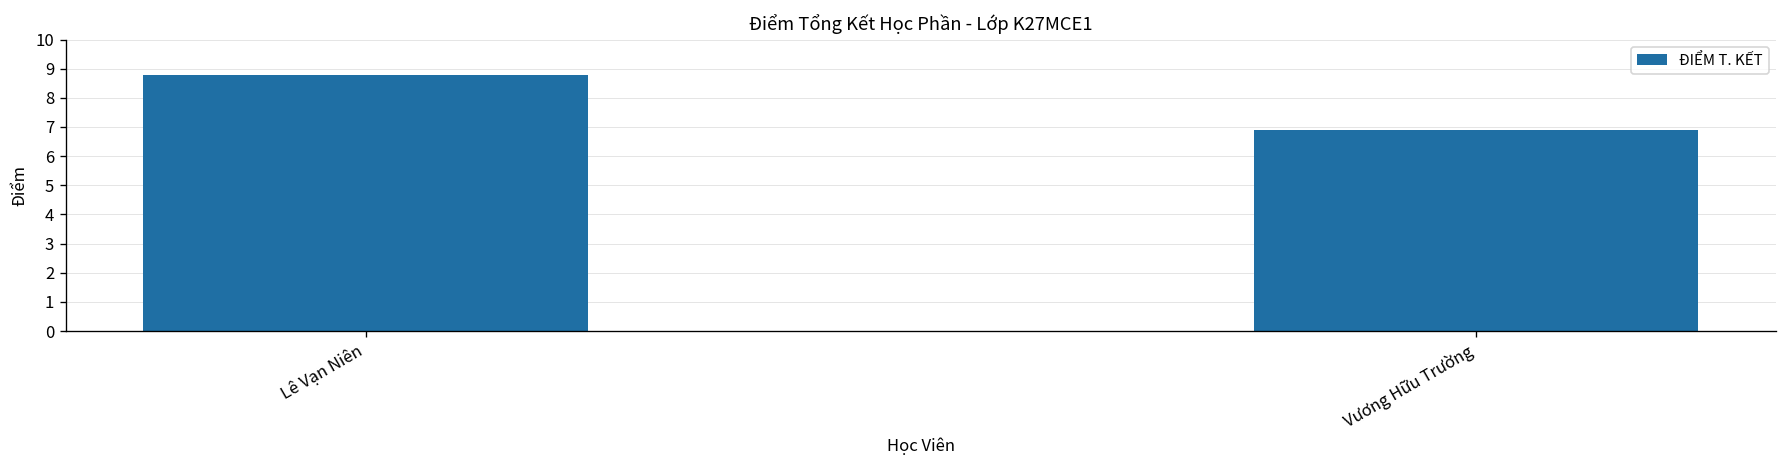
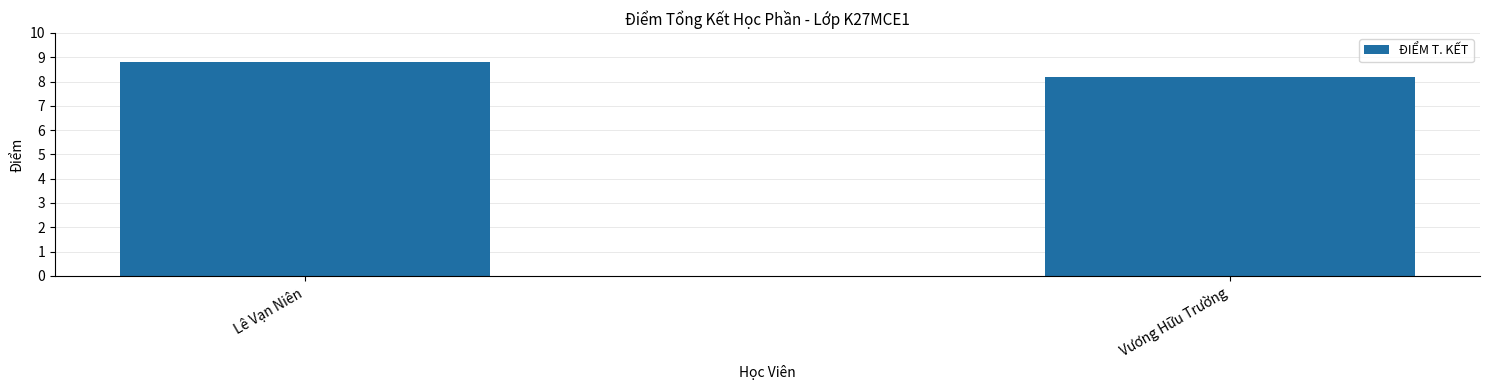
  {
    "Lê Vạn Niên": 8.8,
-   "Vương Hữu Trường": 6.9
+   "Vương Hữu Trường": 8.2
  }
